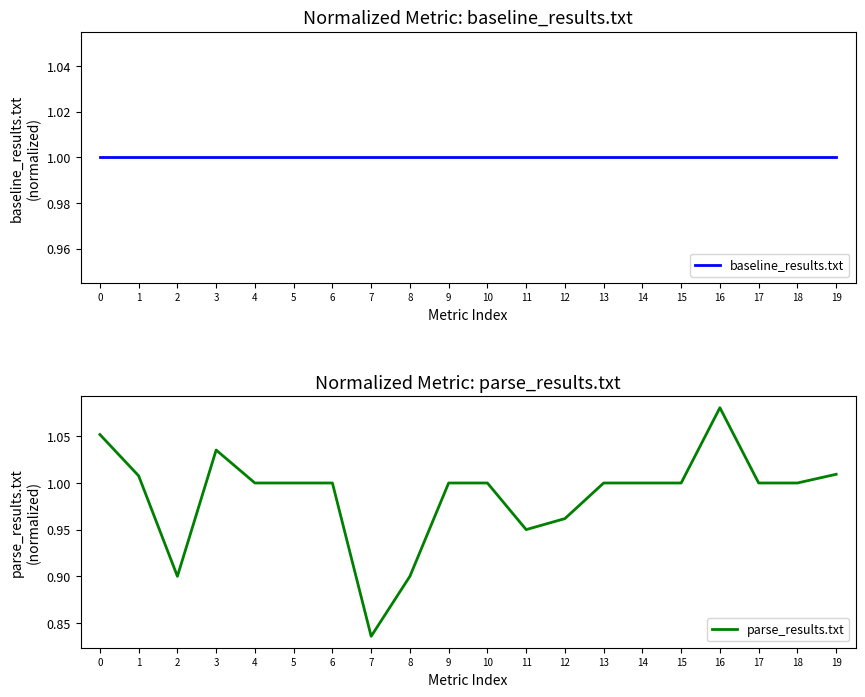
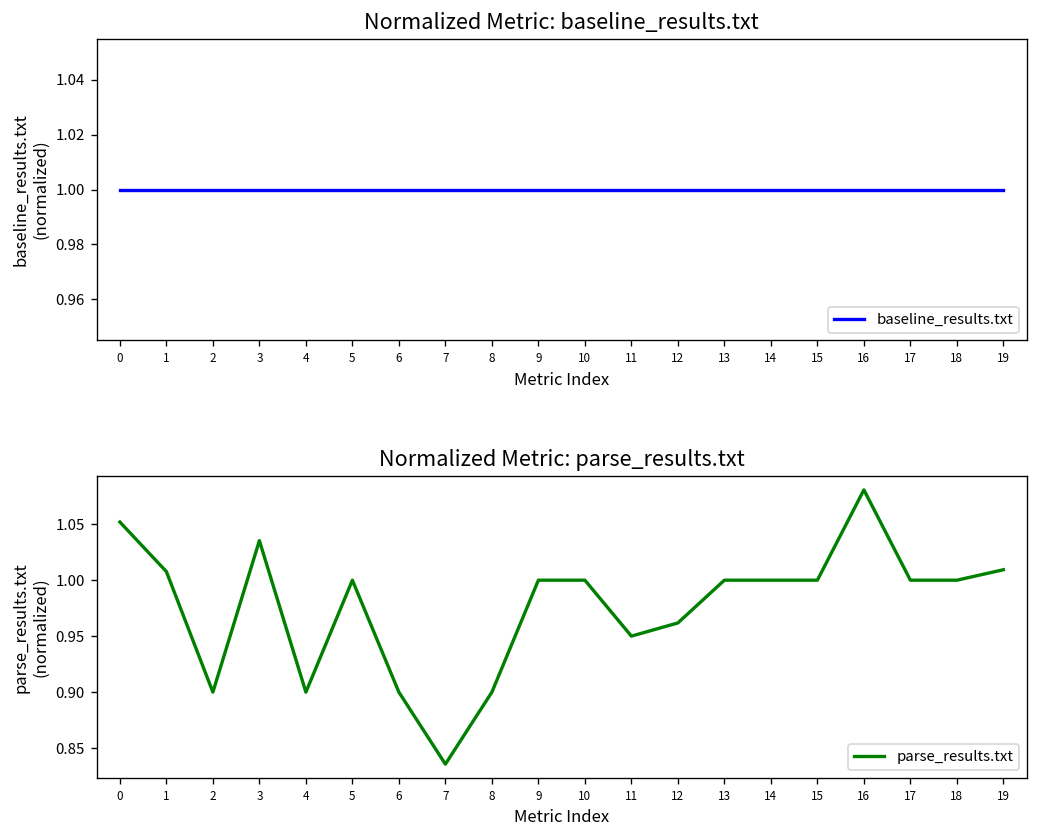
  {
    "Normalized Metric: baseline_results.txt": {
      "0": 1.000,
      "1": 1.000,
      "2": 1.000,
      "3": 1.000,
      "4": 1.000,
      "5": 1.000,
      "6": 1.000,
      "7": 1.000,
      "8": 1.000,
      "9": 1.000,
      "10": 1.000,
      "11": 1.000,
      "12": 1.000,
      "13": 1.000,
      "14": 1.000,
      "15": 1.000,
      "16": 1.000,
      "17": 1.000,
      "18": 1.000,
      "19": 1.000
    },
    "Normalized Metric: parse_results.txt": {
      "0": 1.05,
      "1": 1.01,
      "2": 0.9,
      "3": 1.04,
-     "4": 1.0,
+     "4": 0.9,
      "5": 1.0,
-     "6": 1.0,
+     "6": 0.9,
      "7": 0.84,
      "8": 0.9,
      "9": 1.0,
      "10": 1.0,
      "11": 0.95,
      "12": 0.96,
      "13": 1.0,
      "14": 1.0,
      "15": 1.0,
      "16": 1.08,
      "17": 1.0,
      "18": 1.0,
      "19": 1.01
    }
  }
